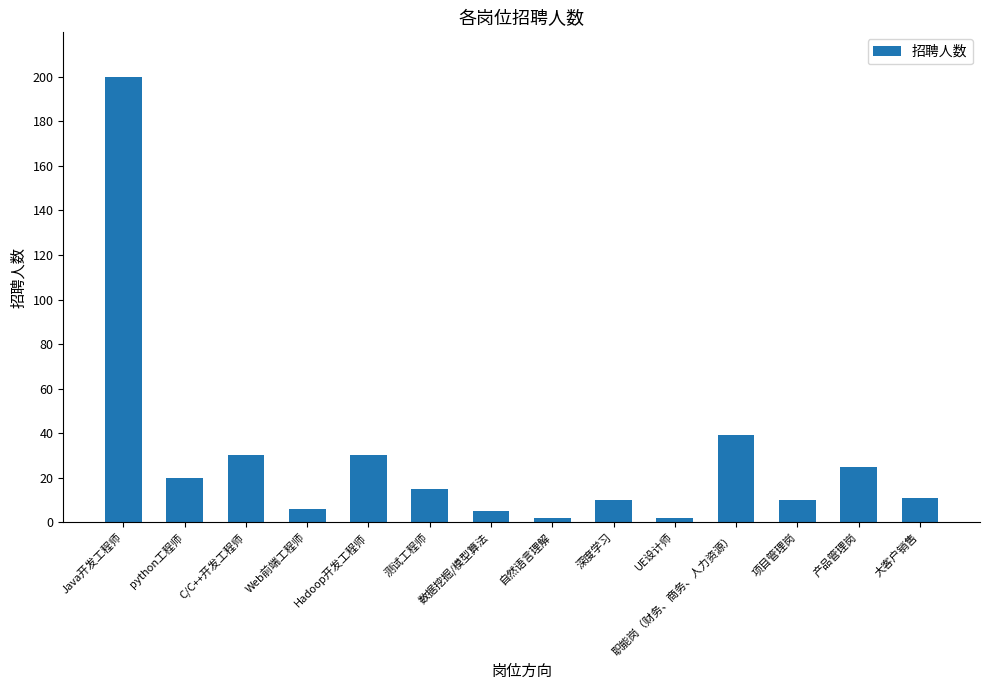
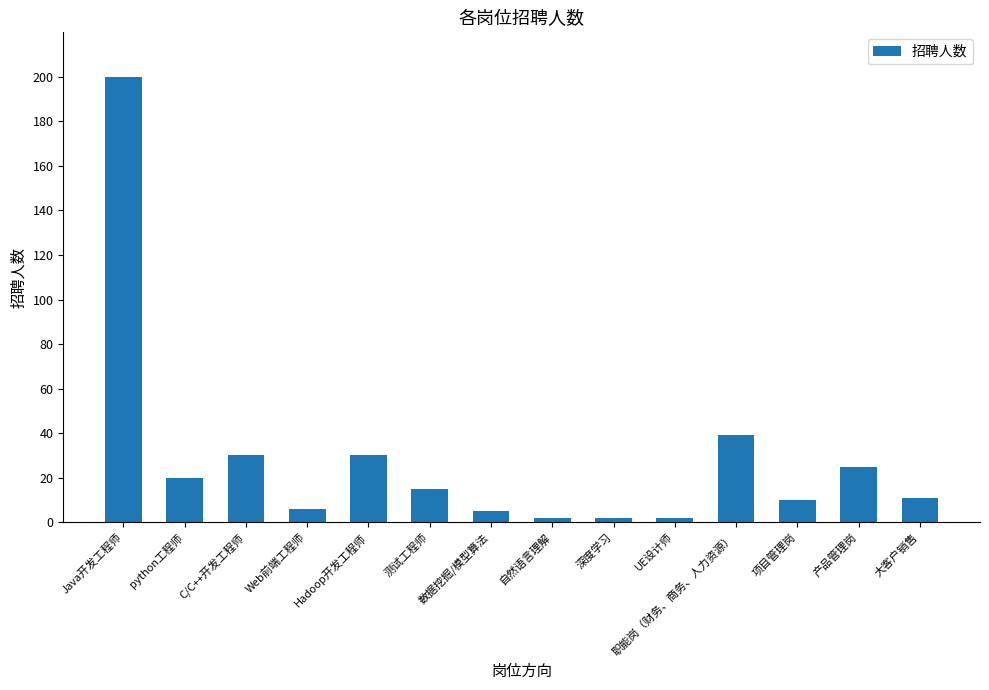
  {
    "Java开发工程师": 200,
    "python工程师": 20,
    "C/C++开发工程师": 30,
    "Web前端工程师": 6,
    "Hadoop开发工程师": 30,
    "测试工程师": 15,
    "数据挖掘/模型算法": 5,
    "自然语言理解": 2,
-   "深度学习": 10,
+   "深度学习": 2,
    "UE设计师": 2,
    "职能岗（财务、商务、人力资源）": 39,
    "项目管理岗": 10,
    "产品管理岗": 25,
    "大客户销售": 11
  }
